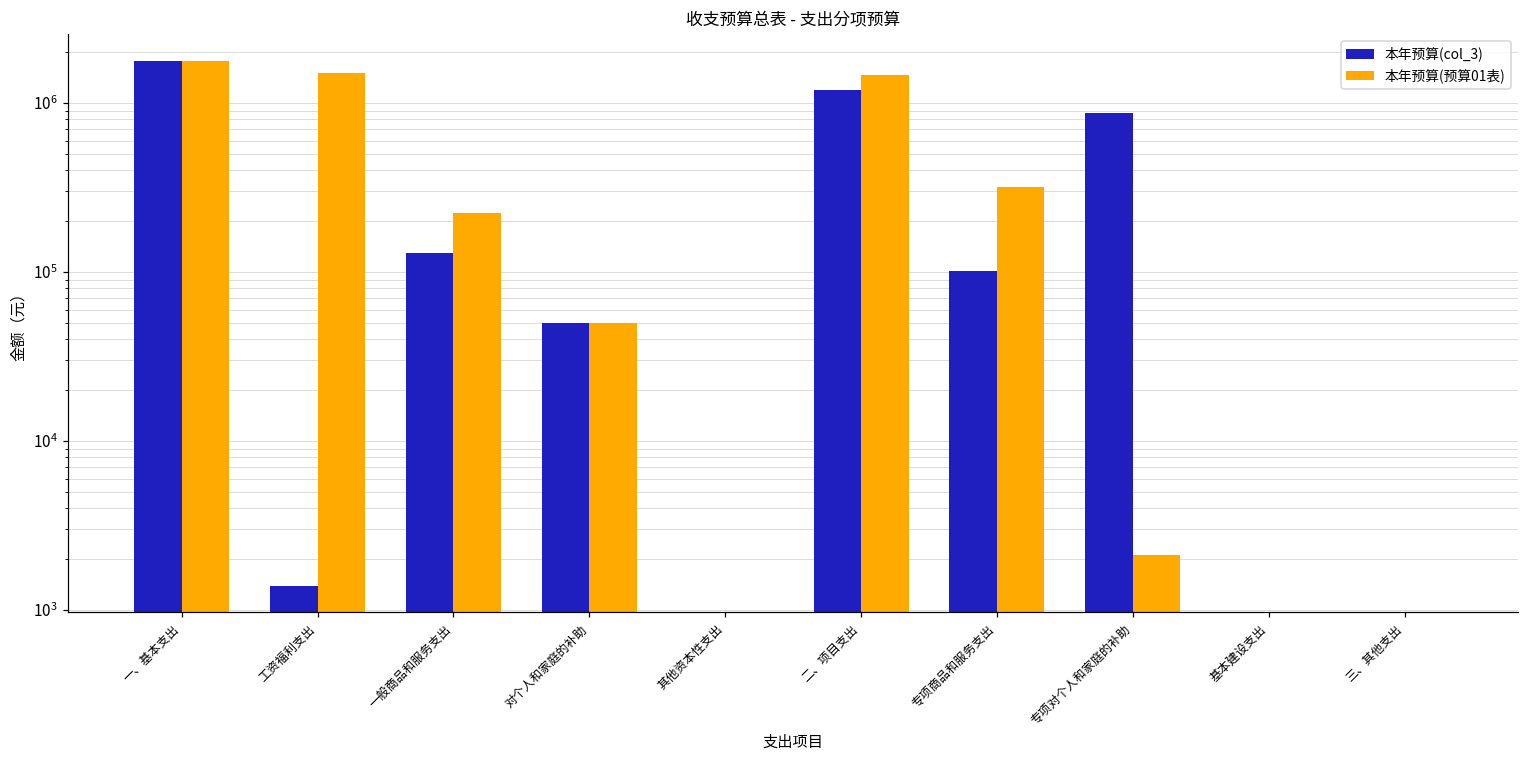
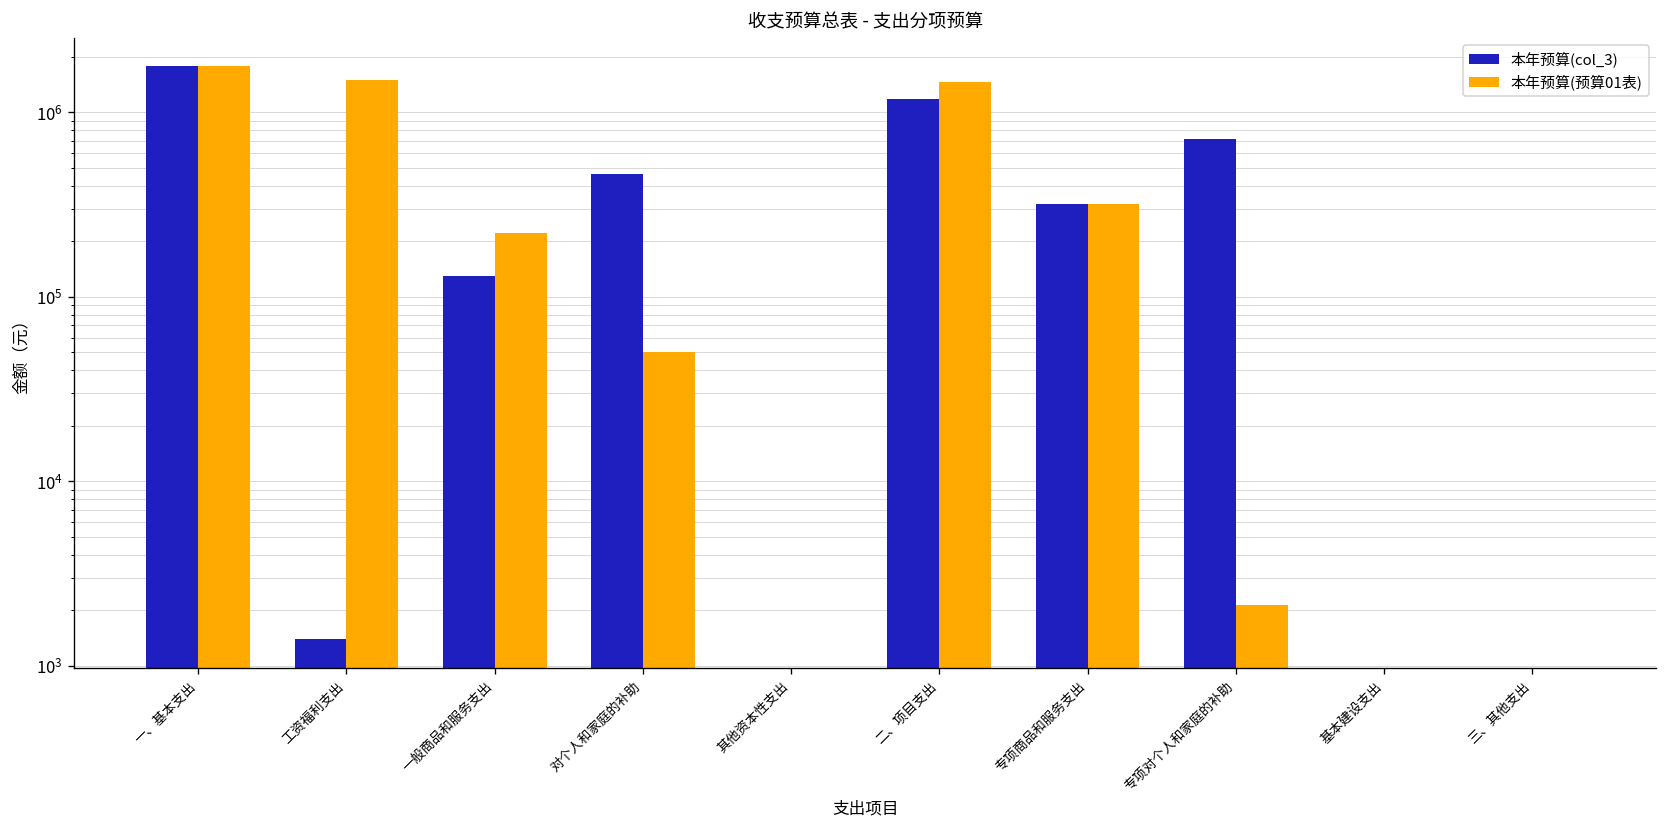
  {
    "本年预算(col_3)": {
      "一、基本支出": 1800000,
      "工资福利支出": 1400,
      "一般商品和服务支出": 130000,
-     "对个人和家庭的补助": 50000,
+     "对个人和家庭的补助": 470000,
      "二、项目支出": 1200000,
-     "专项商品和服务支出": 100000,
-     "专项对个人和家庭的补助": 900000
+     "专项商品和服务支出": 320000,
+     "专项对个人和家庭的补助": 700000
    },
    "本年预算(预算01表)": {
      "一、基本支出": 1800000,
      "工资福利支出": 1500000,
      "一般商品和服务支出": 220000,
      "对个人和家庭的补助": 50000,
      "二、项目支出": 1500000,
      "专项商品和服务支出": 320000,
      "专项对个人和家庭的补助": 2100
    }
  }
